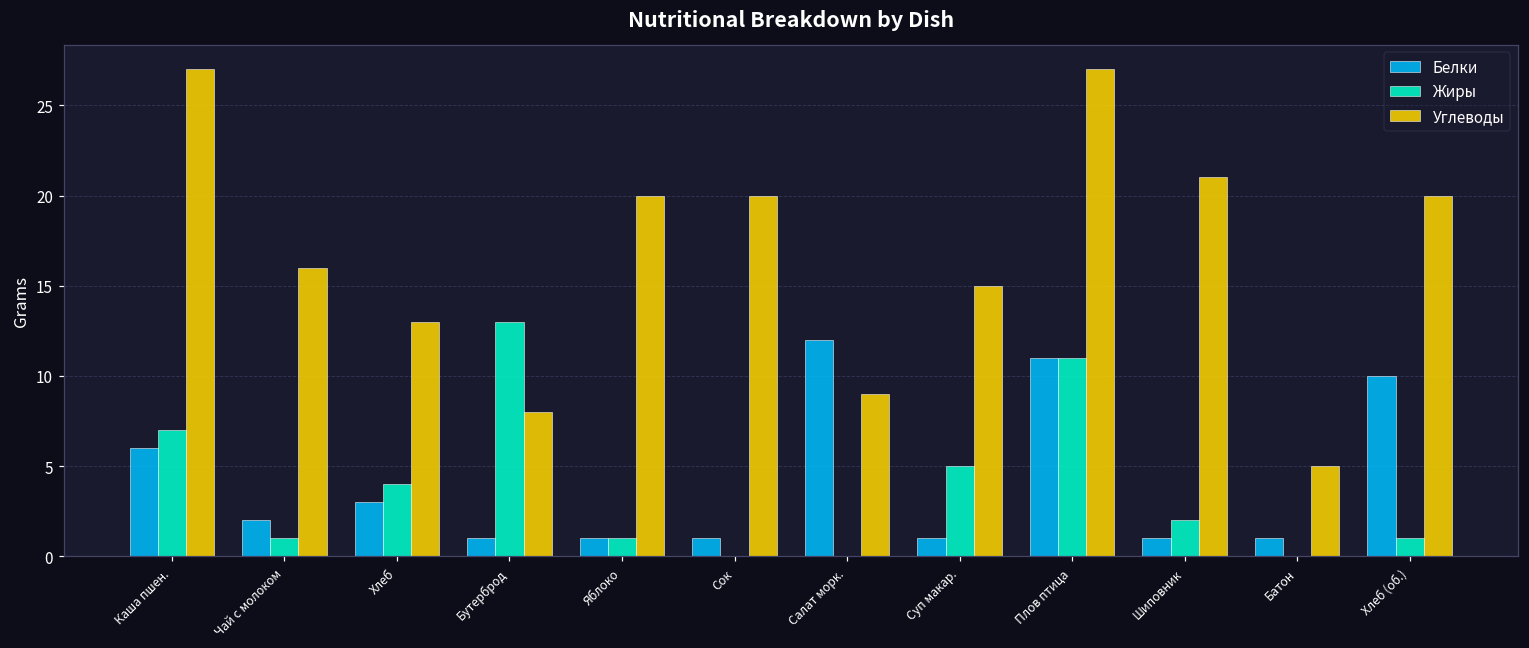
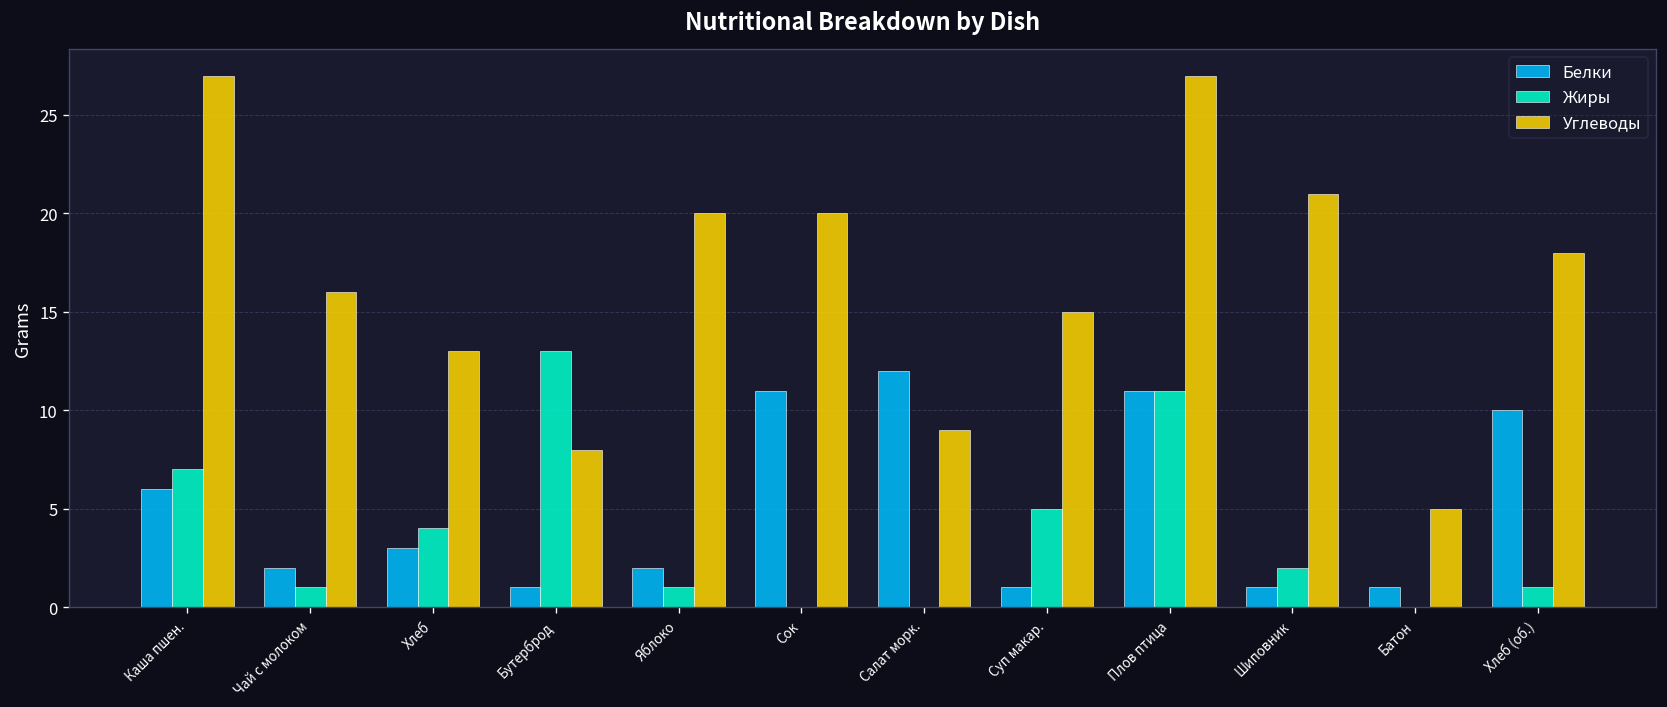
  {
    "Белки": {
      "Каша пшен.": 6,
      "Чай с молоком": 2,
      "Хлеб": 3,
      "Бутерброд": 1,
-     "Яблоко": 1,
-     "Сок": 1,
+     "Яблоко": 2,
+     "Сок": 11,
      "Салат морк.": 12,
      "Суп макар.": 1,
      "Плов птица": 11,
      "Шиповник": 1,
      "Батон": 1,
      "Хлеб (об.)": 10
    },
    "Жиры": {
      "Каша пшен.": 7,
      "Чай с молоком": 1,
      "Хлеб": 4,
      "Бутерброд": 13,
      "Яблоко": 1,
      "Сок": 0,
      "Салат морк.": 0,
      "Суп макар.": 5,
      "Плов птица": 11,
      "Шиповник": 2,
      "Батон": 0,
      "Хлеб (об.)": 1
    },
    "Углеводы": {
      "Каша пшен.": 27,
      "Чай с молоком": 16,
      "Хлеб": 13,
      "Бутерброд": 8,
      "Яблоко": 20,
      "Сок": 20,
      "Салат морк.": 9,
      "Суп макар.": 15,
      "Плов птица": 27,
      "Шиповник": 21,
      "Батон": 5,
-     "Хлеб (об.)": 20
+     "Хлеб (об.)": 18
    }
  }
